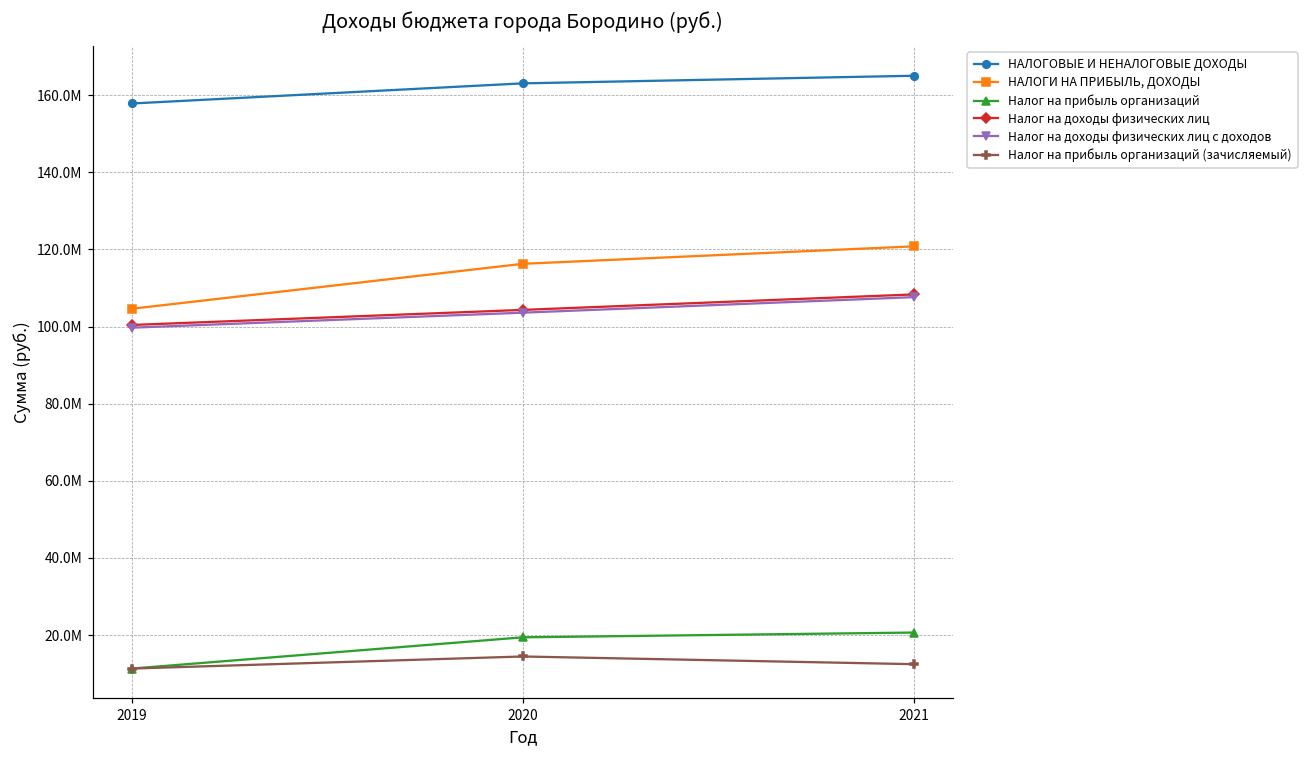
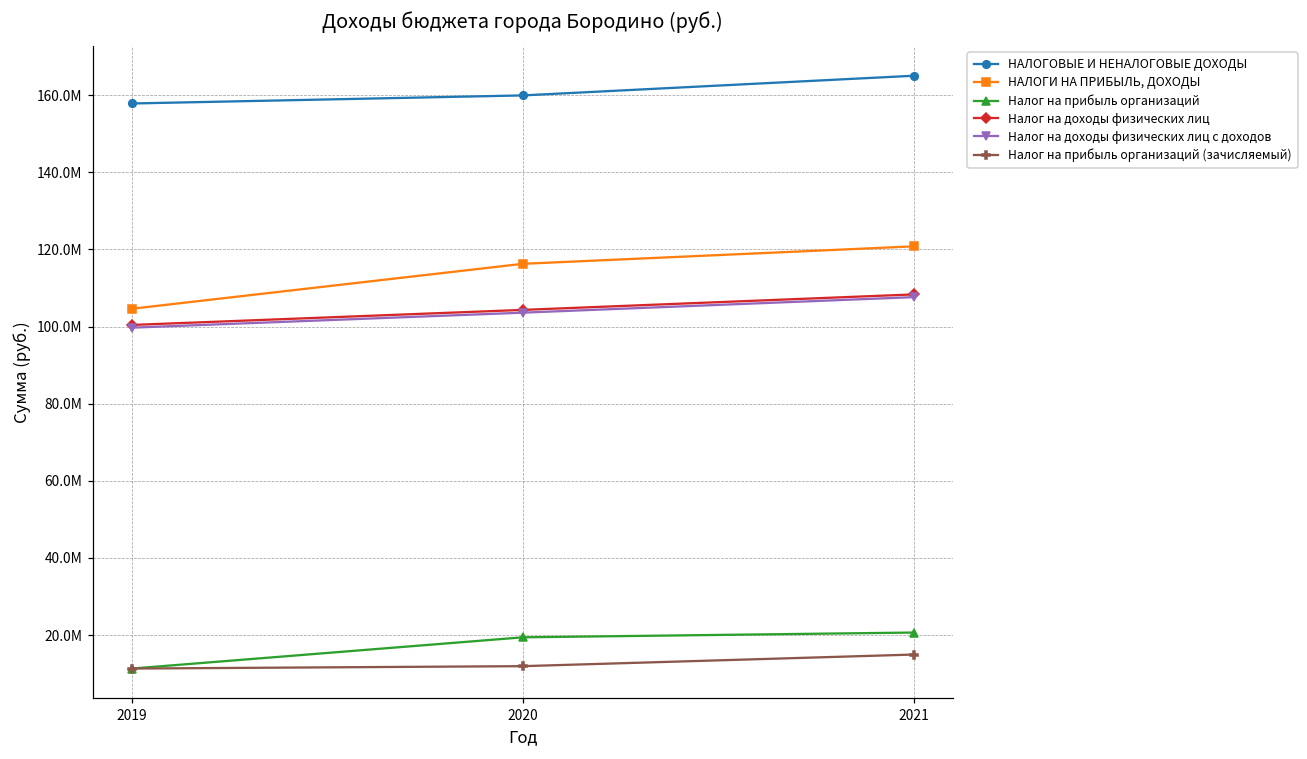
  {
    "НАЛОГОВЫЕ И НЕНАЛОГОВЫЕ ДОХОДЫ": {
      "2019": 158000000,
-     "2020": 163000000,
+     "2020": 160000000,
      "2021": 165000000
    },
    "НАЛОГИ НА ПРИБЫЛЬ, ДОХОДЫ": {
      "2019": 105000000,
      "2020": 116000000,
      "2021": 121000000
    },
    "Налог на прибыль организаций": {
      "2020": 19000000,
      "2021": 21000000
    },
    "Налог на прибыль организаций (зачисляемый)": {
-     "2020": 14000000,
-     "2021": 12000000
+     "2020": 12000000,
+     "2021": 15000000
    }
  }
